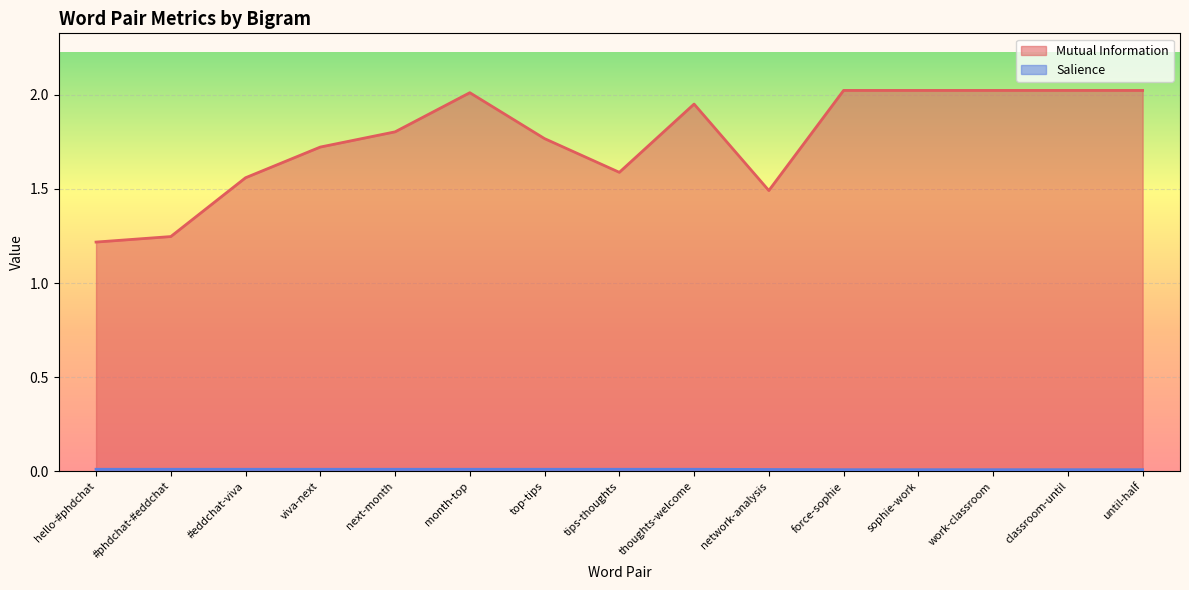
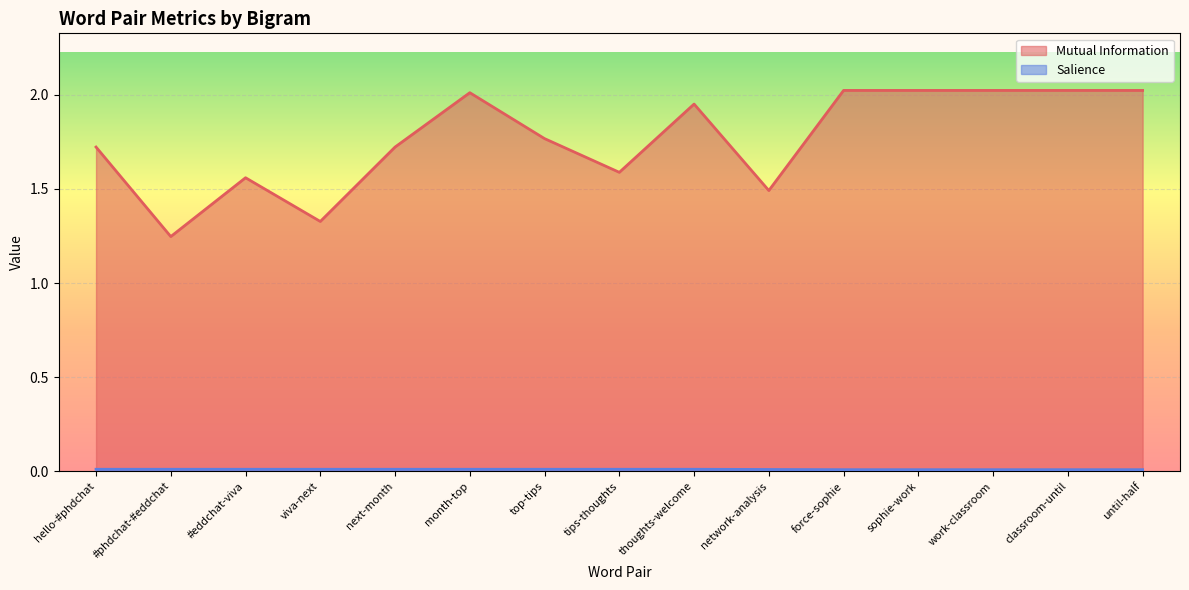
  {
    "Mutual Information": {
-     "hello-#phdchat": 1.22,
+     "hello-#phdchat": 1.72,
      "#phdchat-#eddchat": 1.25,
      "#eddchat-viva": 1.56,
-     "viva-next": 1.72,
-     "next-month": 1.80,
+     "viva-next": 1.33,
+     "next-month": 1.72,
      "month-top": 2.01,
      "top-tips": 1.77,
      "tips-thoughts": 1.59,
      "thoughts-welcome": 1.95,
      "network-analysis": 1.49,
      "force-sophie": 2.02,
      "sophie-work": 2.02,
      "work-classroom": 2.02,
      "classroom-until": 2.02,
      "until-half": 2.02
    },
    "Salience": {
      "hello-#phdchat": 0.01,
      "#phdchat-#eddchat": 0.01,
      "#eddchat-viva": 0.01,
      "viva-next": 0.01,
      "next-month": 0.01,
      "month-top": 0.01,
      "top-tips": 0.01,
      "tips-thoughts": 0.01,
      "thoughts-welcome": 0.01,
      "network-analysis": 0.01,
      "force-sophie": 0.01,
      "sophie-work": 0.01,
      "work-classroom": 0.01,
      "classroom-until": 0.01,
      "until-half": 0.01
    }
  }
